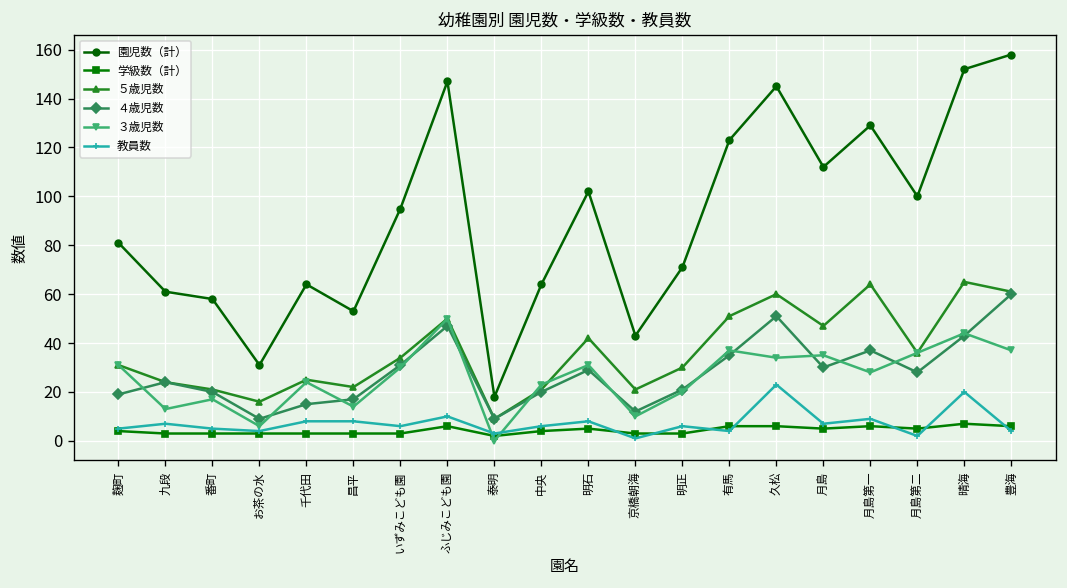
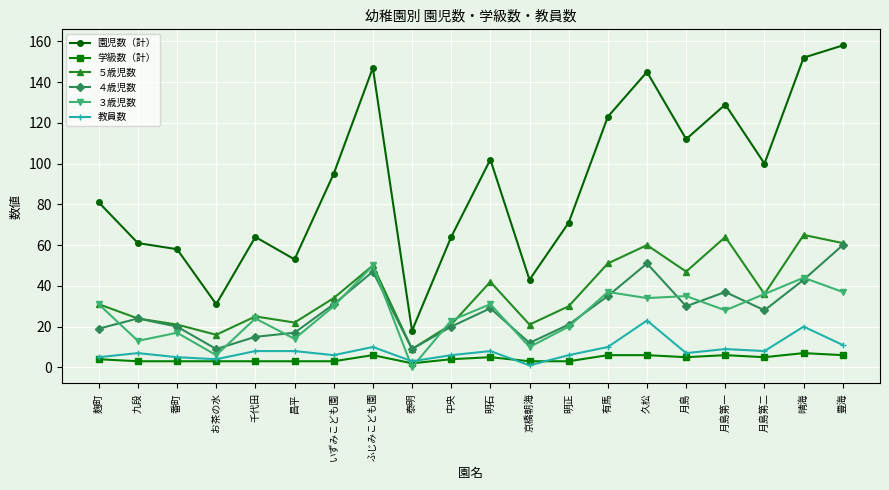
  {
    "教員数": {
      "九段": 7,
      "番町": 5,
      "千代田": 8,
      "昌平": 8,
      "いずみこども園": 6,
      "ふじみこども園": 10,
      "中央": 6,
      "明石": 8,
      "京橋朝海": 1,
      "明正": 6,
-     "有馬": 4,
+     "有馬": 10,
      "久松": 23,
      "月島": 7,
      "月島第一": 9,
-     "月島第二": 2,
+     "月島第二": 8,
      "晴海": 20,
-     "豊海": 4
+     "豊海": 11
    }
  }
